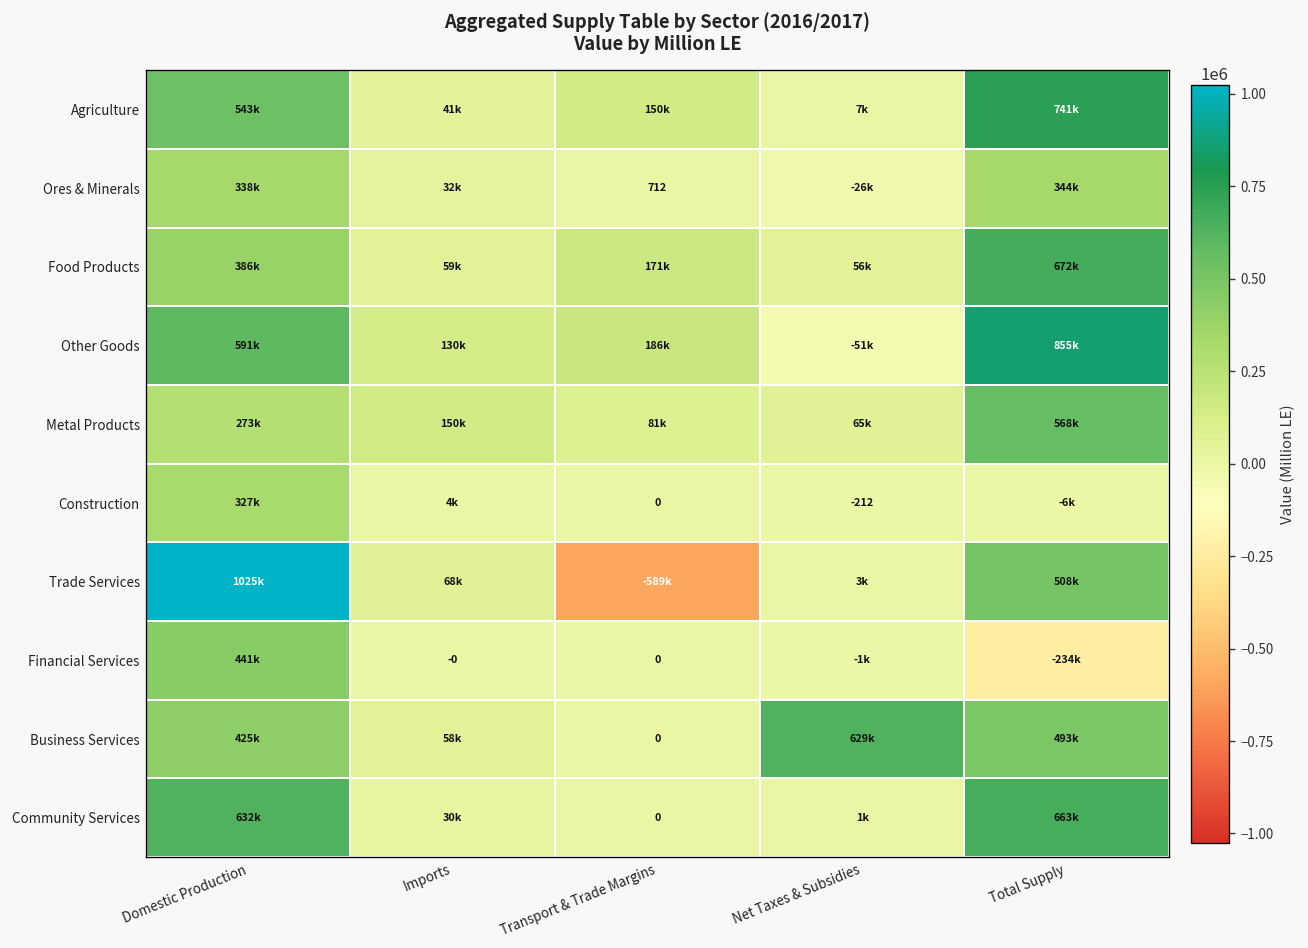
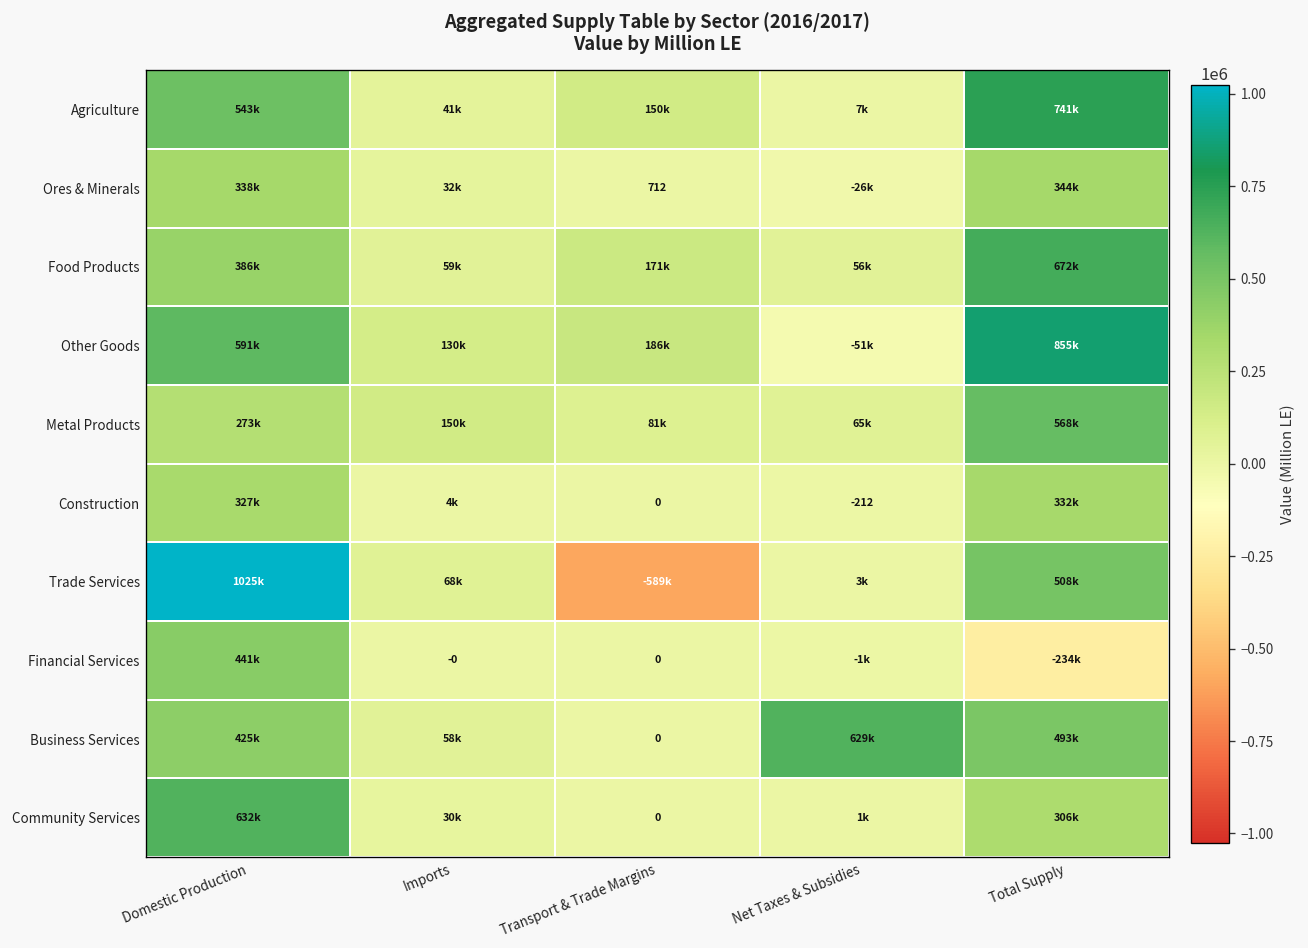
  {
    "Agriculture": {
      "Domestic Production": "543k",
      "Imports": "41k",
      "Transport & Trade Margins": "150k",
      "Net Taxes & Subsidies": "7k",
      "Total Supply": "741k"
    },
    "Ores & Minerals": {
      "Domestic Production": "338k",
      "Imports": "32k",
      "Transport & Trade Margins": "712",
      "Net Taxes & Subsidies": "-26k",
      "Total Supply": "344k"
    },
    "Food Products": {
      "Domestic Production": "386k",
      "Imports": "59k",
      "Transport & Trade Margins": "171k",
      "Net Taxes & Subsidies": "56k",
      "Total Supply": "672k"
    },
    "Other Goods": {
      "Domestic Production": "591k",
      "Imports": "130k",
      "Transport & Trade Margins": "186k",
      "Net Taxes & Subsidies": "-51k",
      "Total Supply": "855k"
    },
    "Metal Products": {
      "Domestic Production": "273k",
      "Imports": "150k",
      "Transport & Trade Margins": "81k",
      "Net Taxes & Subsidies": "65k",
      "Total Supply": "568k"
    },
    "Construction": {
      "Domestic Production": "327k",
      "Imports": "4k",
      "Transport & Trade Margins": "0",
      "Net Taxes & Subsidies": "-212",
-     "Total Supply": "-6k"
+     "Total Supply": "332k"
    },
    "Trade Services": {
      "Domestic Production": "1025k",
      "Imports": "68k",
      "Transport & Trade Margins": "-589k",
      "Net Taxes & Subsidies": "3k",
      "Total Supply": "508k"
    },
    "Financial Services": {
      "Domestic Production": "441k",
      "Imports": "-0",
      "Transport & Trade Margins": "0",
      "Net Taxes & Subsidies": "-1k",
      "Total Supply": "-234k"
    },
    "Business Services": {
      "Domestic Production": "425k",
      "Imports": "58k",
      "Transport & Trade Margins": "0",
      "Net Taxes & Subsidies": "629k",
      "Total Supply": "493k"
    },
    "Community Services": {
      "Domestic Production": "632k",
      "Imports": "30k",
      "Transport & Trade Margins": "0",
      "Net Taxes & Subsidies": "1k",
-     "Total Supply": "663k"
+     "Total Supply": "306k"
    }
  }
